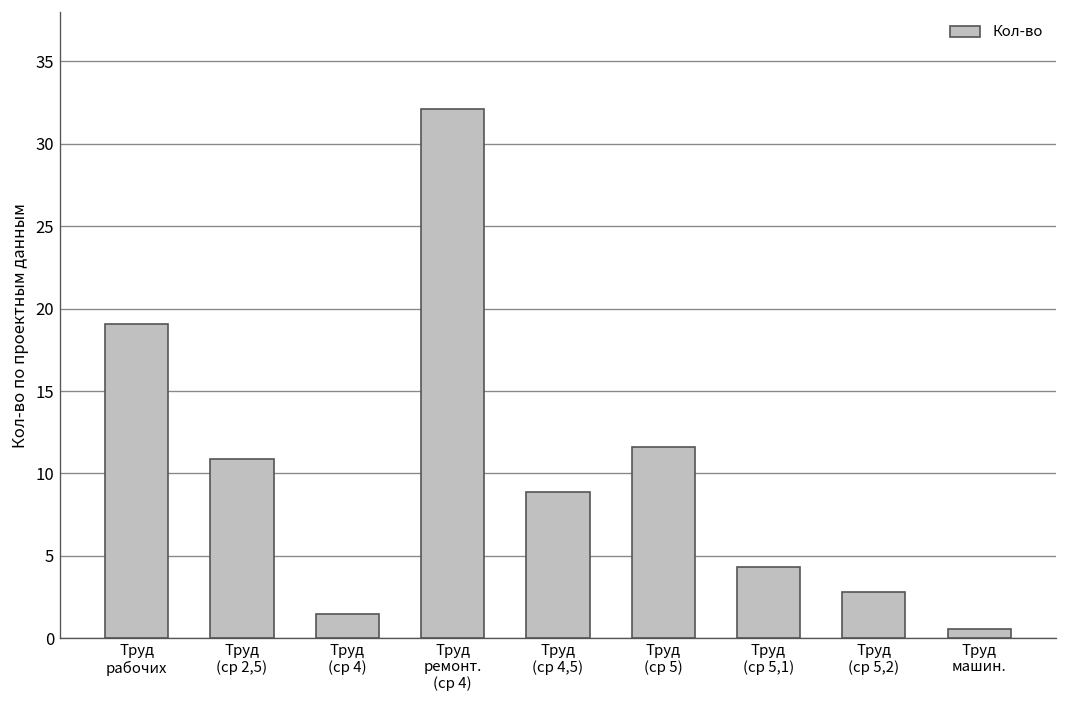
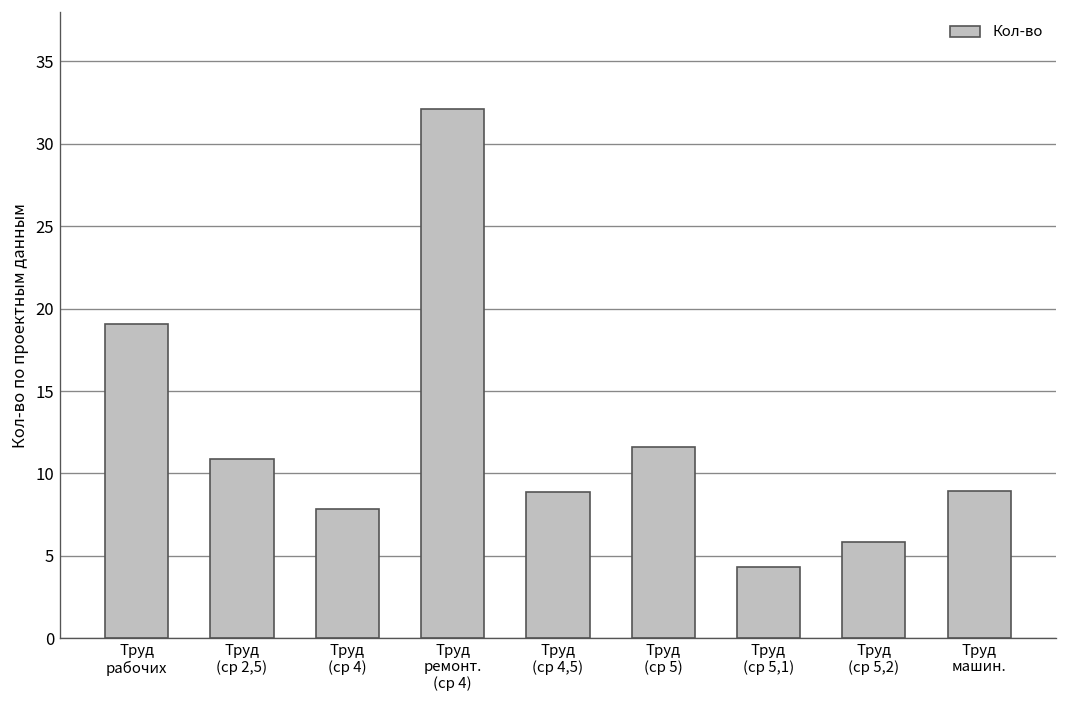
  {
    "Труд рабочих": 19.0,
    "Труд (ср 2,5)": 10.9,
-   "Труд (ср 4)": 1.5,
+   "Труд (ср 4)": 7.8,
    "Труд ремонт. (ср 4)": 32.1,
    "Труд (ср 4,5)": 8.9,
    "Труд (ср 5)": 11.6,
    "Труд (ср 5,1)": 4.3,
-   "Труд (ср 5,2)": 2.8,
-   "Труд машин.": 0.6
+   "Труд (ср 5,2)": 5.8,
+   "Труд машин.": 9.0
  }
